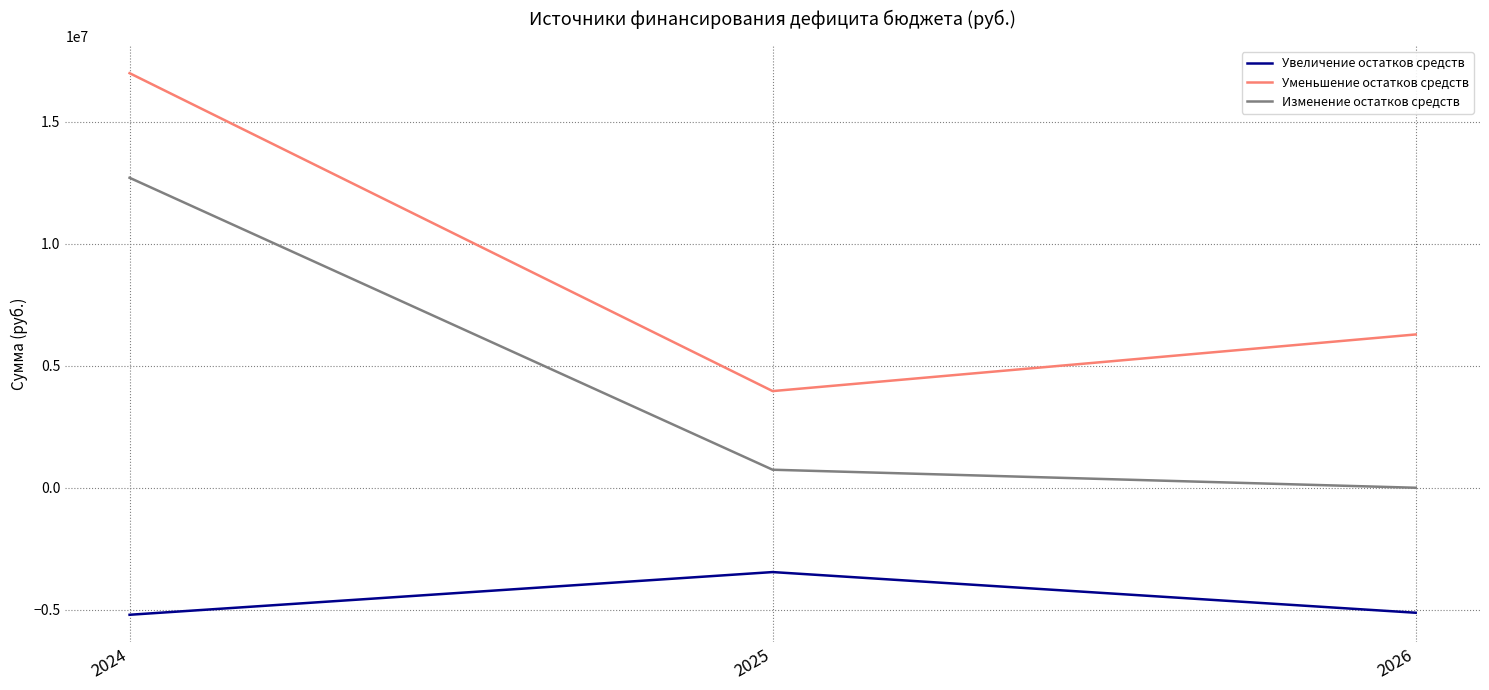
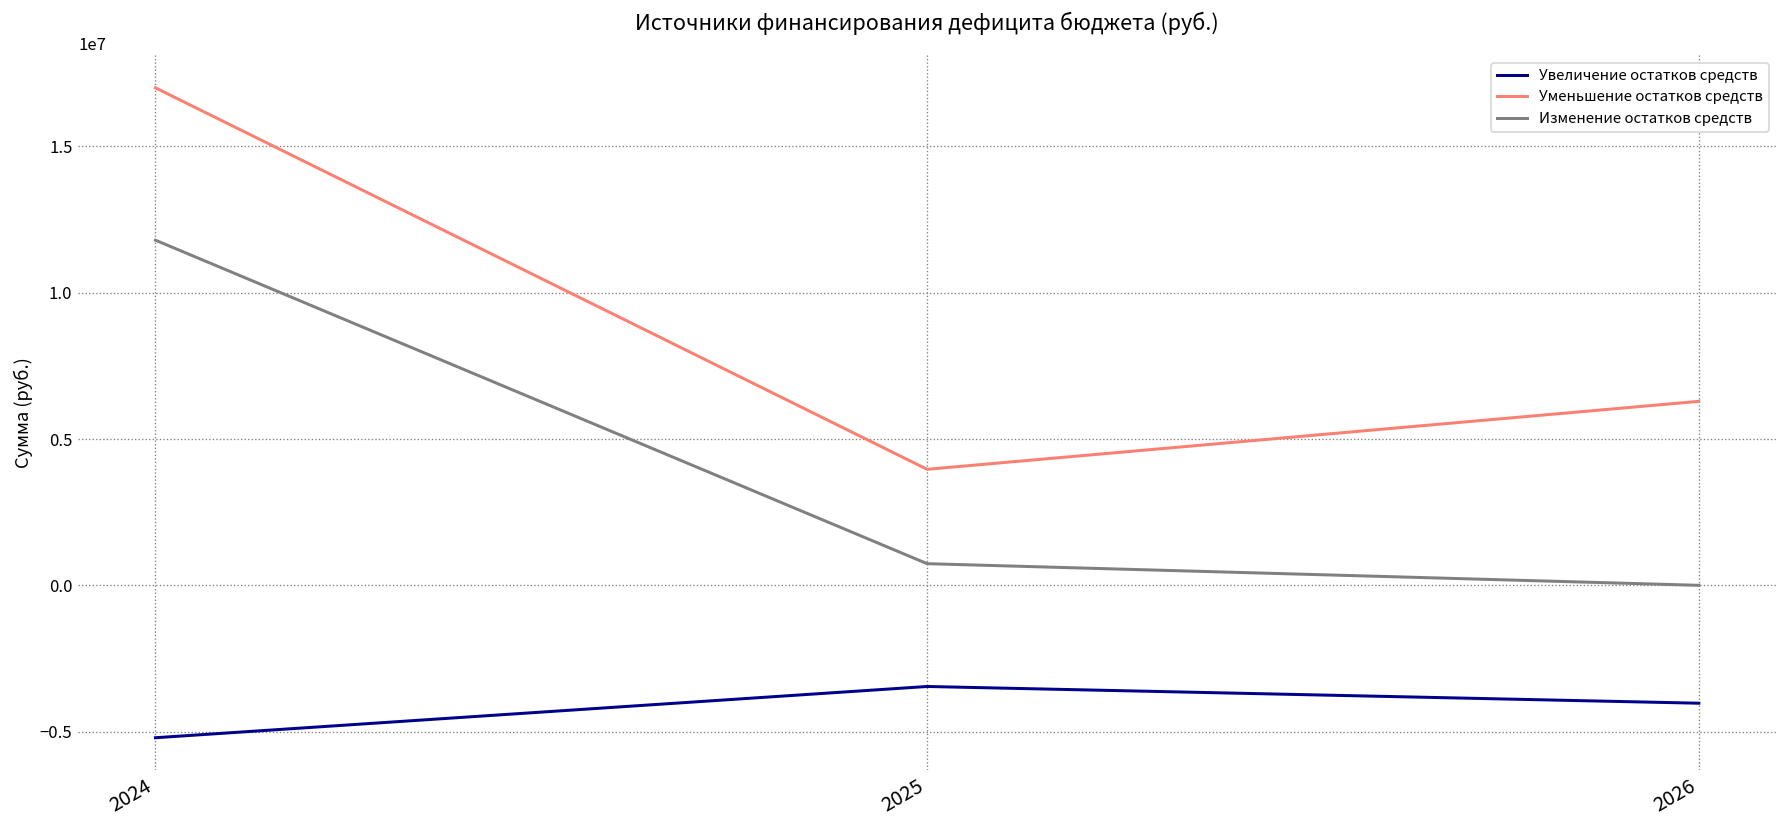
  {
    "Увеличение остатков средств": {
      "2024": -5200000,
      "2025": -3500000,
-     "2026": -5100000
+     "2026": -4000000
    },
    "Уменьшение остатков средств": {
      "2024": 17000000,
      "2025": 4000000,
      "2026": 6300000
    },
    "Изменение остатков средств": {
-     "2024": 12700000,
+     "2024": 11800000,
      "2025": 700000,
      "2026": 0
    }
  }
